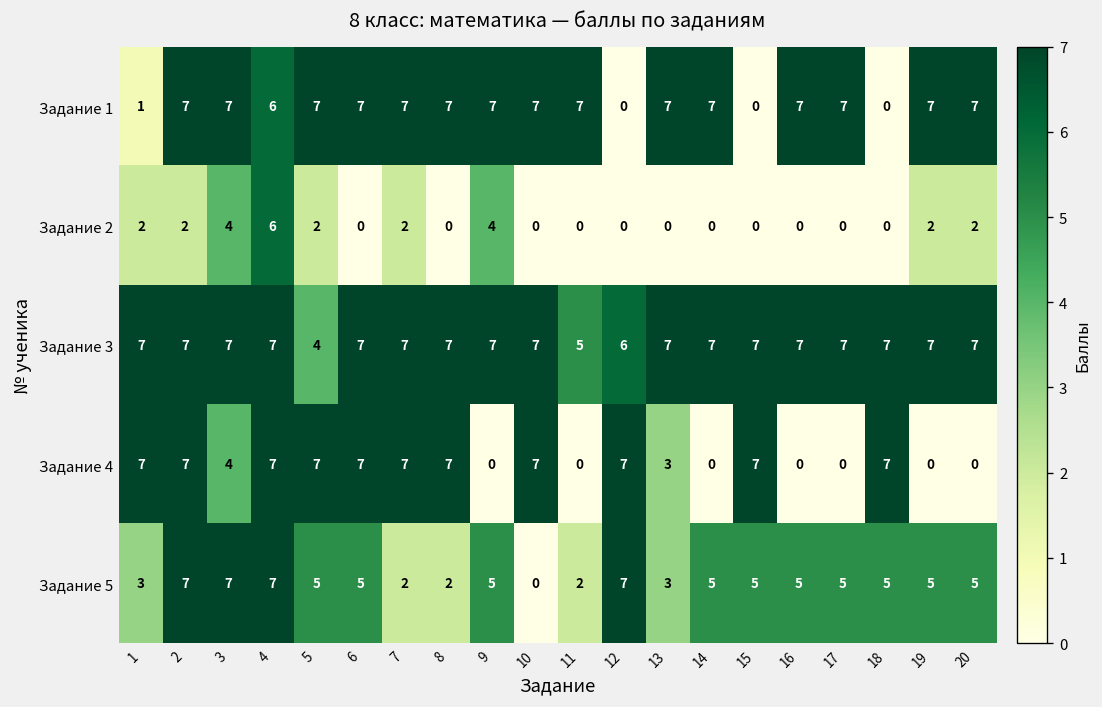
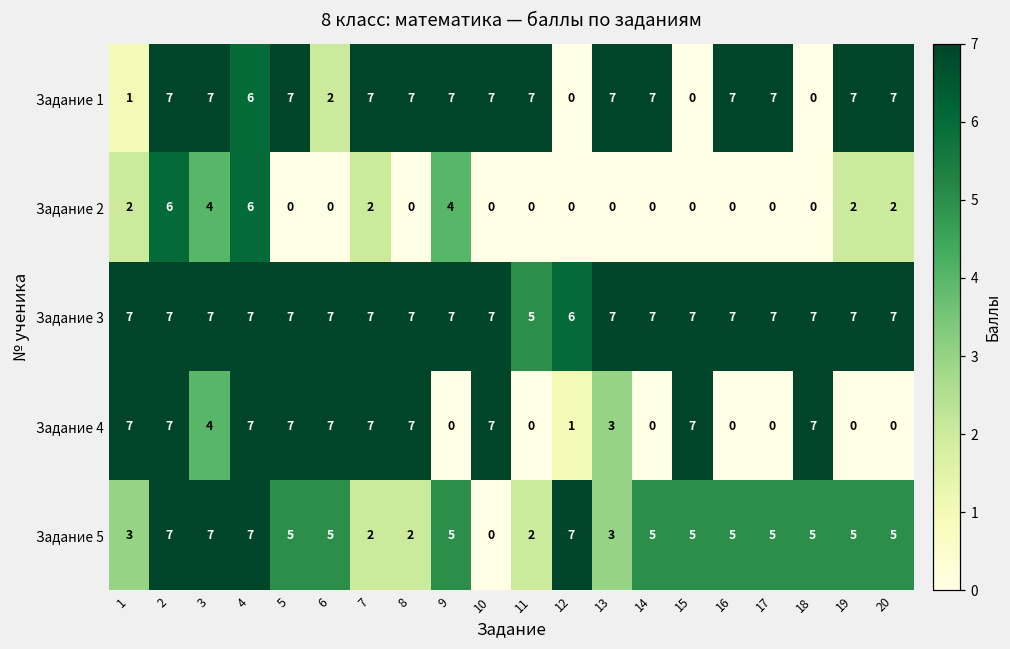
  {
    "Задание 1": {
      "1": 1,
      "2": 7,
      "3": 7,
      "4": 6,
      "5": 7,
-     "6": 7,
+     "6": 2,
      "7": 7,
      "8": 7,
      "9": 7,
      "10": 7,
      "11": 7,
      "12": 0,
      "13": 7,
      "14": 7,
      "15": 0,
      "16": 7,
      "17": 7,
      "18": 0,
      "19": 7,
      "20": 7
    },
    "Задание 2": {
      "1": 2,
-     "2": 2,
+     "2": 6,
      "3": 4,
      "4": 6,
-     "5": 2,
+     "5": 0,
      "6": 0,
      "7": 2,
      "8": 0,
      "9": 4,
      "10": 0,
      "11": 0,
      "12": 0,
      "13": 0,
      "14": 0,
      "15": 0,
      "16": 0,
      "17": 0,
      "18": 0,
      "19": 2,
      "20": 2
    },
    "Задание 3": {
      "1": 7,
      "2": 7,
      "3": 7,
      "4": 7,
-     "5": 4,
+     "5": 7,
      "6": 7,
      "7": 7,
      "8": 7,
      "9": 7,
      "10": 7,
      "11": 5,
      "12": 6,
      "13": 7,
      "14": 7,
      "15": 7,
      "16": 7,
      "17": 7,
      "18": 7,
      "19": 7,
      "20": 7
    },
    "Задание 4": {
      "1": 7,
      "2": 7,
      "3": 4,
      "4": 7,
      "5": 7,
      "6": 7,
      "7": 7,
      "8": 7,
      "9": 0,
      "10": 7,
      "11": 0,
-     "12": 7,
+     "12": 1,
      "13": 3,
      "14": 0,
      "15": 7,
      "16": 0,
      "17": 0,
      "18": 7,
      "19": 0,
      "20": 0
    },
    "Задание 5": {
      "1": 3,
      "2": 7,
      "3": 7,
      "4": 7,
      "5": 5,
      "6": 5,
      "7": 2,
      "8": 2,
      "9": 5,
      "10": 0,
      "11": 2,
      "12": 7,
      "13": 3,
      "14": 5,
      "15": 5,
      "16": 5,
      "17": 5,
      "18": 5,
      "19": 5,
      "20": 5
    }
  }
